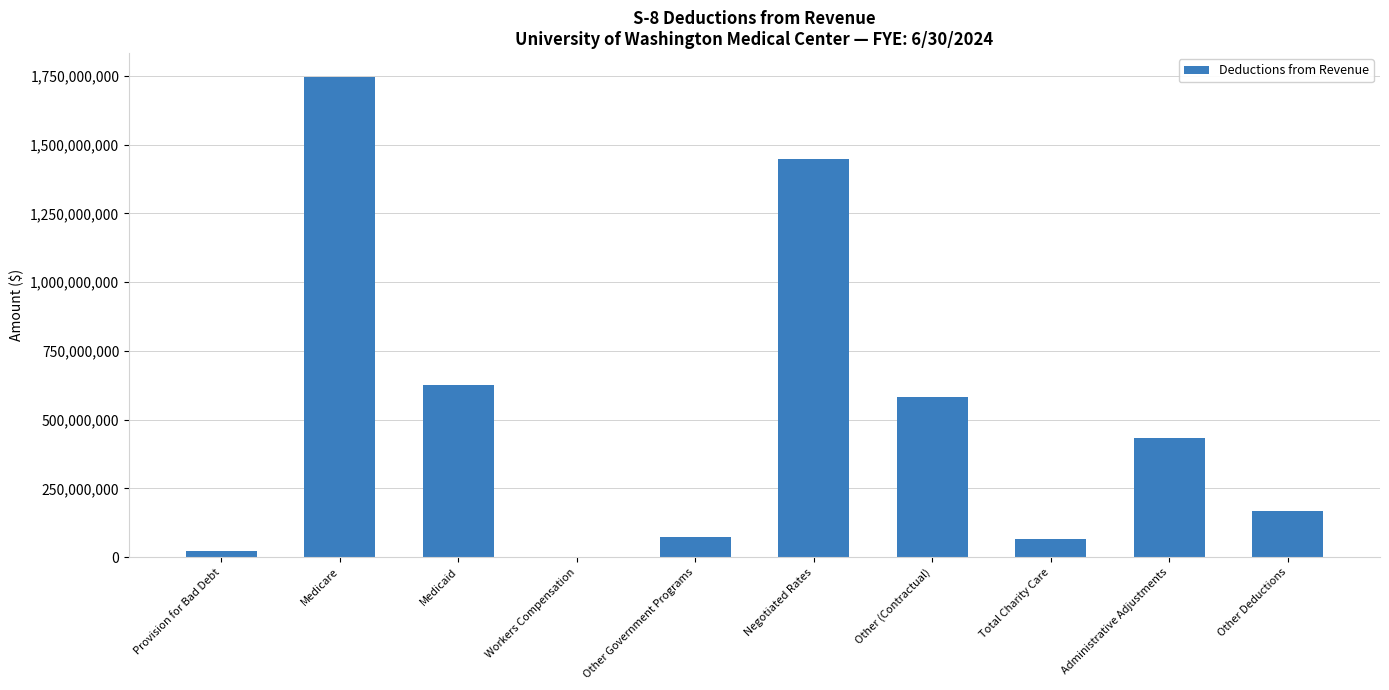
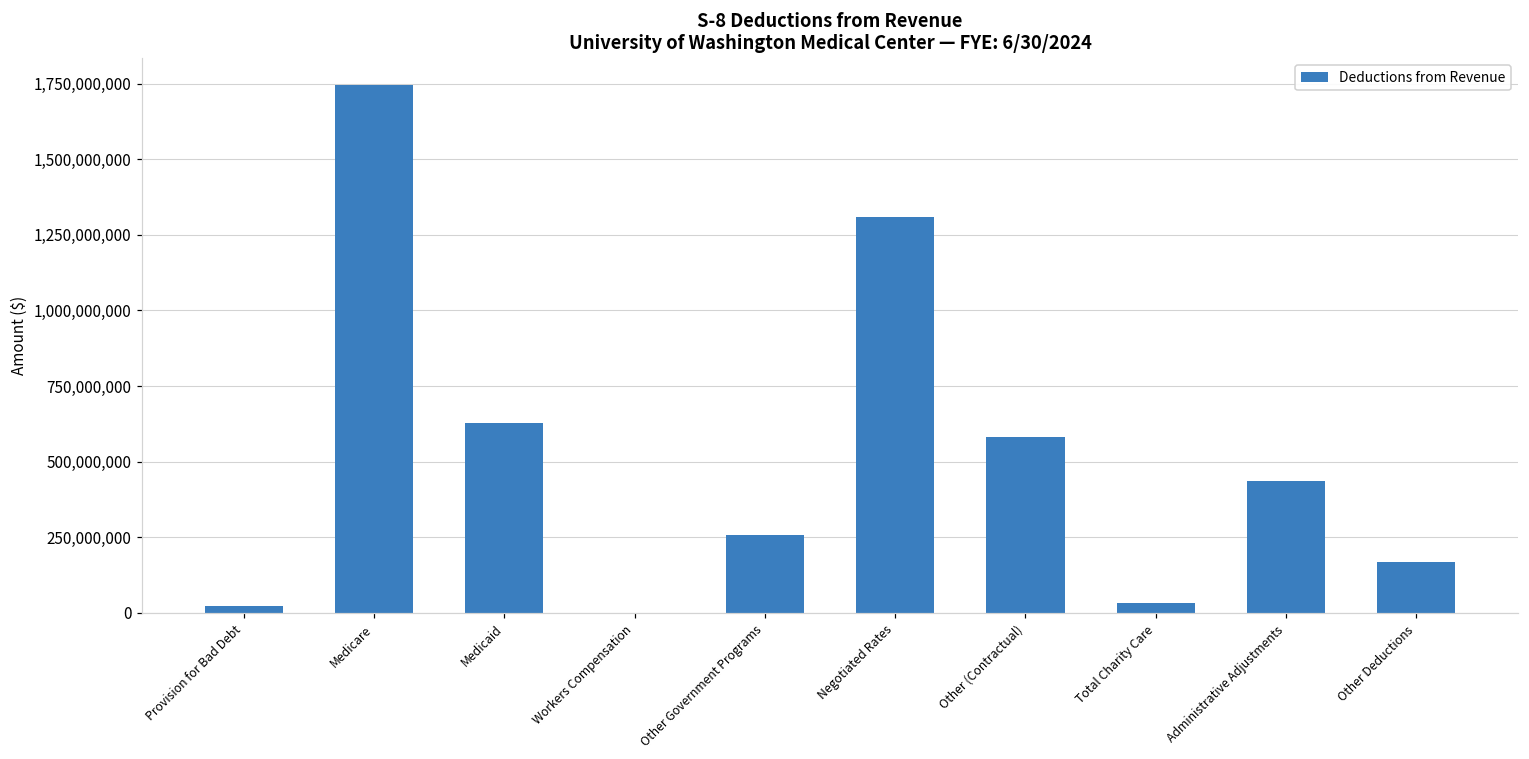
  {
    "Provision for Bad Debt": "20,000,000",
    "Medicare": "1,750,000,000",
    "Medicaid": "630,000,000",
    "Workers Compensation": "0",
-   "Other Government Programs": "70,000,000",
-   "Negotiated Rates": "1,450,000,000",
+   "Other Government Programs": "260,000,000",
+   "Negotiated Rates": "1,310,000,000",
    "Other (Contractual)": "580,000,000",
-   "Total Charity Care": "70,000,000",
+   "Total Charity Care": "30,000,000",
    "Administrative Adjustments": "430,000,000",
    "Other Deductions": "170,000,000"
  }
